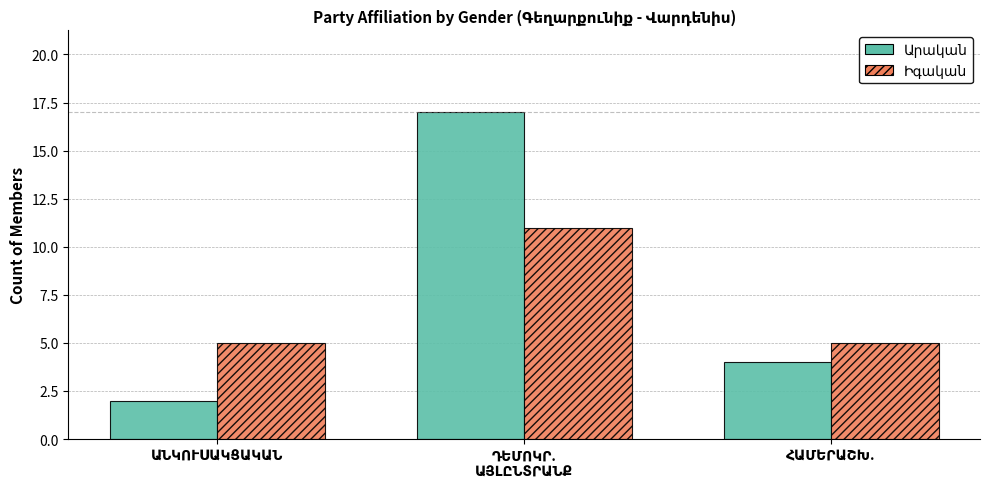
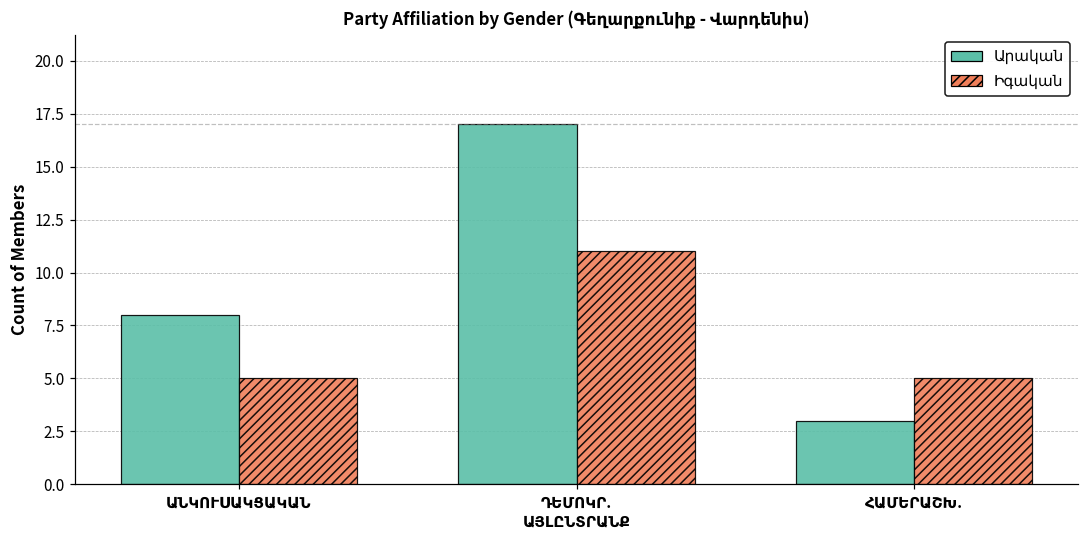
  {
    "Արական": {
-     "ԱՆԿՈՒՍԱԿՑԱԿԱՆ": 2,
+     "ԱՆԿՈՒՍԱԿՑԱԿԱՆ": 8,
      "ԴԵՄՈԿՐ. ԱՅԼԸՆՏՐԱՆՔ": 17,
-     "ՀԱՄԵՐԱՇԽ.": 4
+     "ՀԱՄԵՐԱՇԽ.": 3
    },
    "Իգական": {
      "ԱՆԿՈՒՍԱԿՑԱԿԱՆ": 5,
      "ԴԵՄՈԿՐ. ԱՅԼԸՆՏՐԱՆՔ": 11,
      "ՀԱՄԵՐԱՇԽ.": 5
    }
  }
